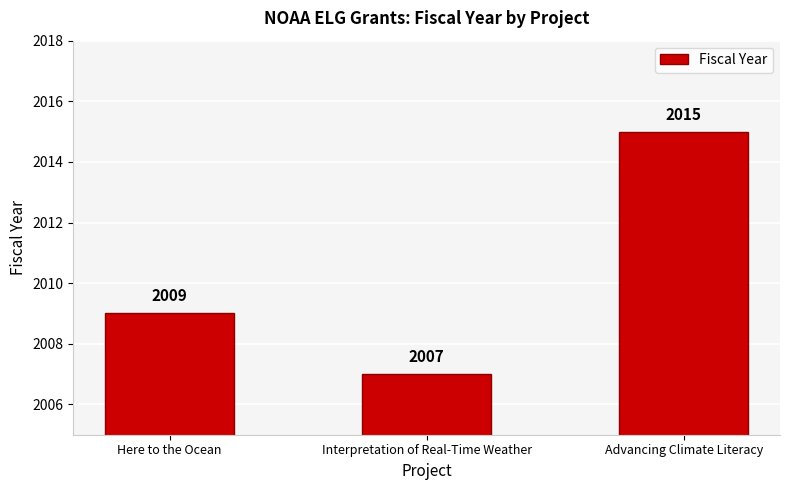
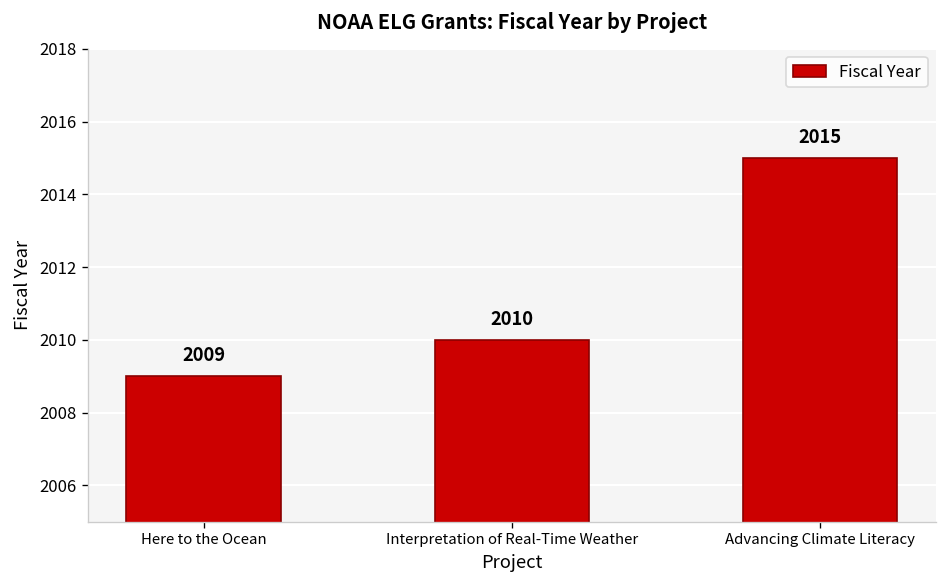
  {
    "Here to the Ocean": 2009,
-   "Interpretation of Real-Time Weather": 2007,
+   "Interpretation of Real-Time Weather": 2010,
    "Advancing Climate Literacy": 2015
  }
